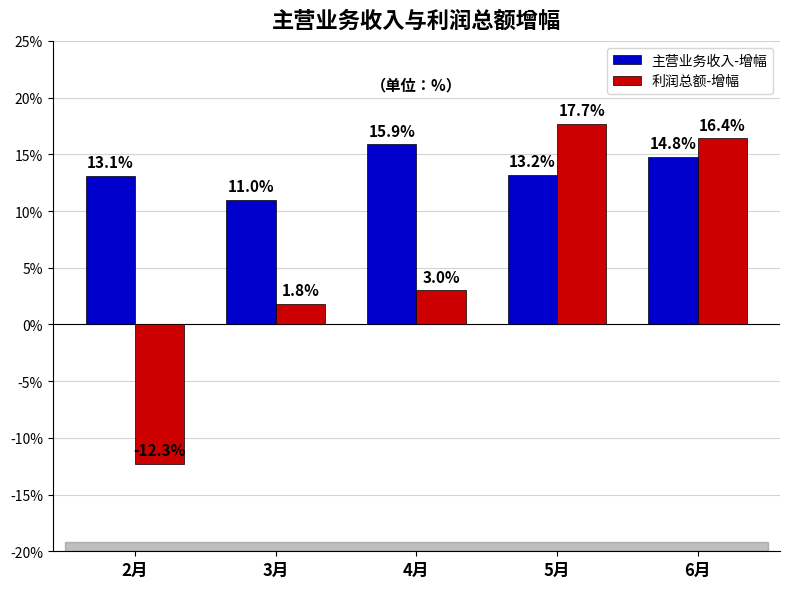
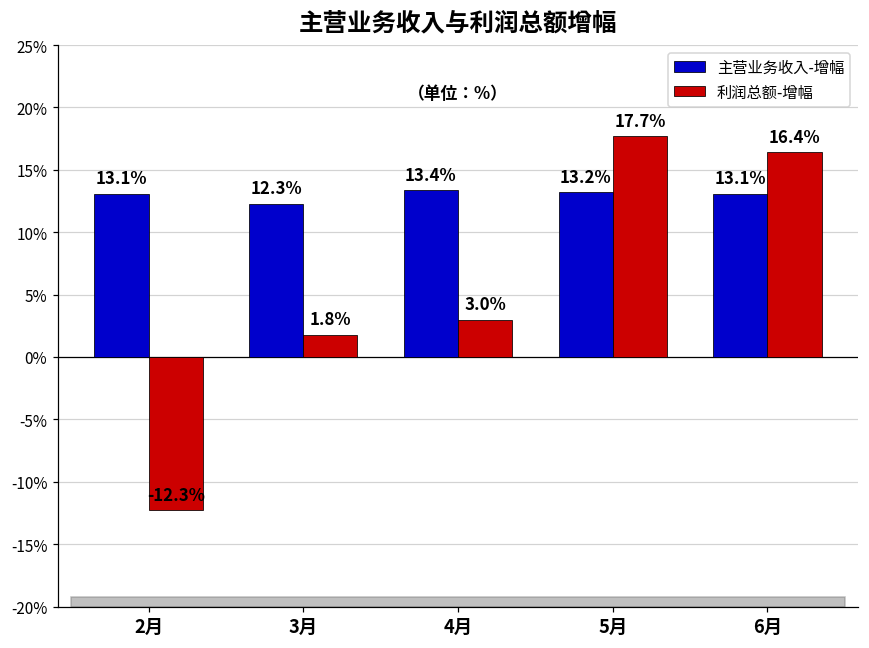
  {
    "主营业务收入-增幅": {
      "2月": "13.1%",
-     "3月": "11.0%",
-     "4月": "15.9%",
+     "3月": "12.3%",
+     "4月": "13.4%",
      "5月": "13.2%",
-     "6月": "14.8%"
+     "6月": "13.1%"
    },
    "利润总额-增幅": {
      "2月": "-12.3%",
      "3月": "1.8%",
      "4月": "3.0%",
      "5月": "17.7%",
      "6月": "16.4%"
    }
  }
